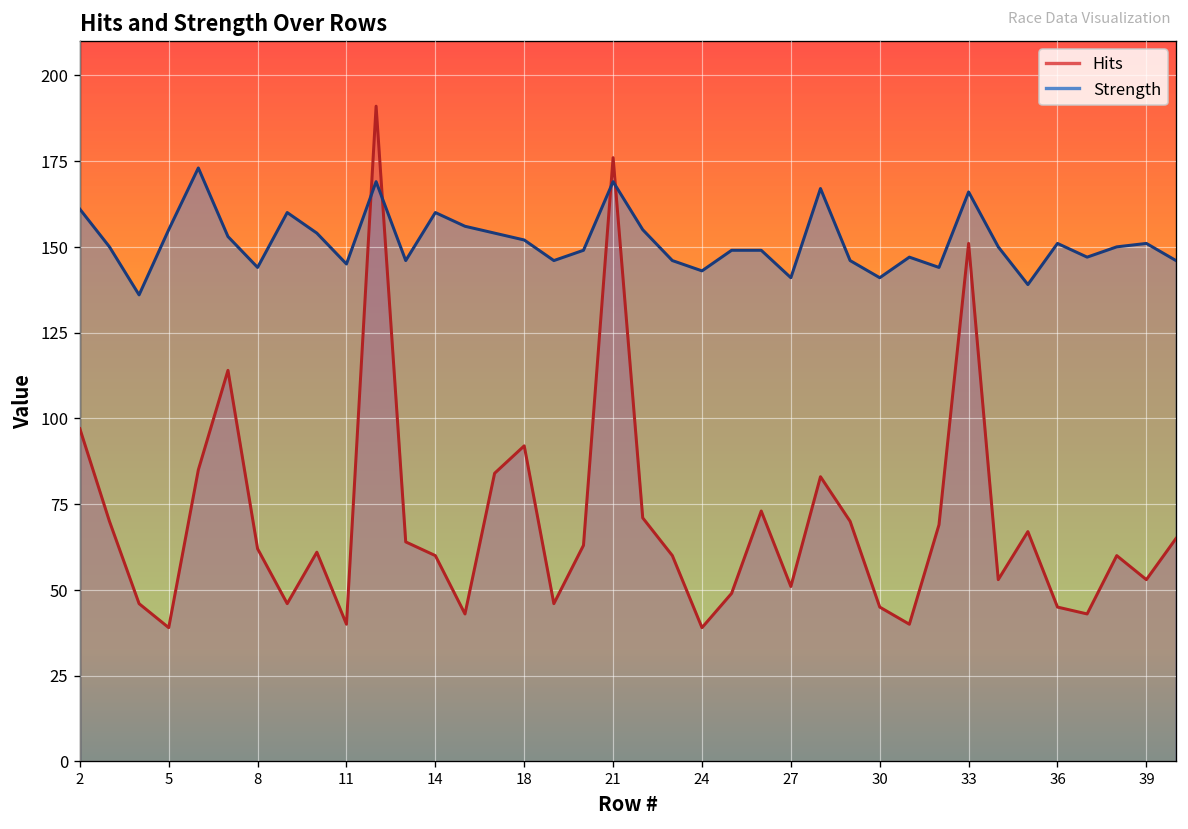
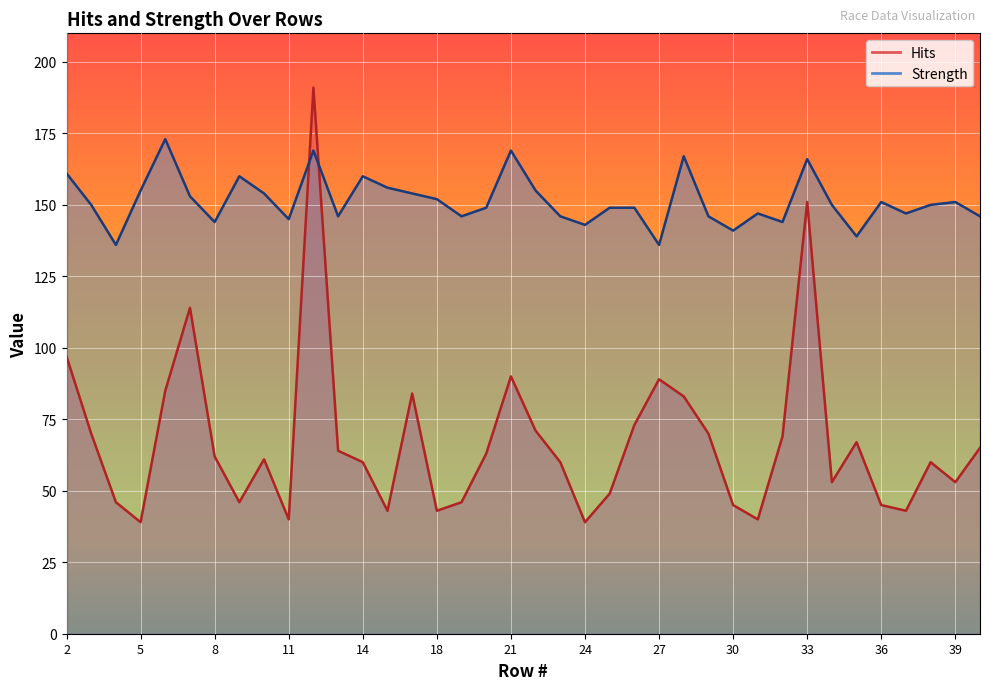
  {
    "Hits": {
-     "18": 92,
-     "21": 176,
+     "18": 43,
+     "21": 90,
      "24": 39,
-     "27": 51,
+     "27": 89,
      "30": 45,
      "33": 151,
      "36": 45,
      "39": 53
    },
    "Strength": {
      "18": 152,
      "21": 169,
      "24": 143,
-     "27": 141,
+     "27": 136,
      "30": 141,
      "33": 166,
      "36": 151,
      "39": 151
    }
  }
